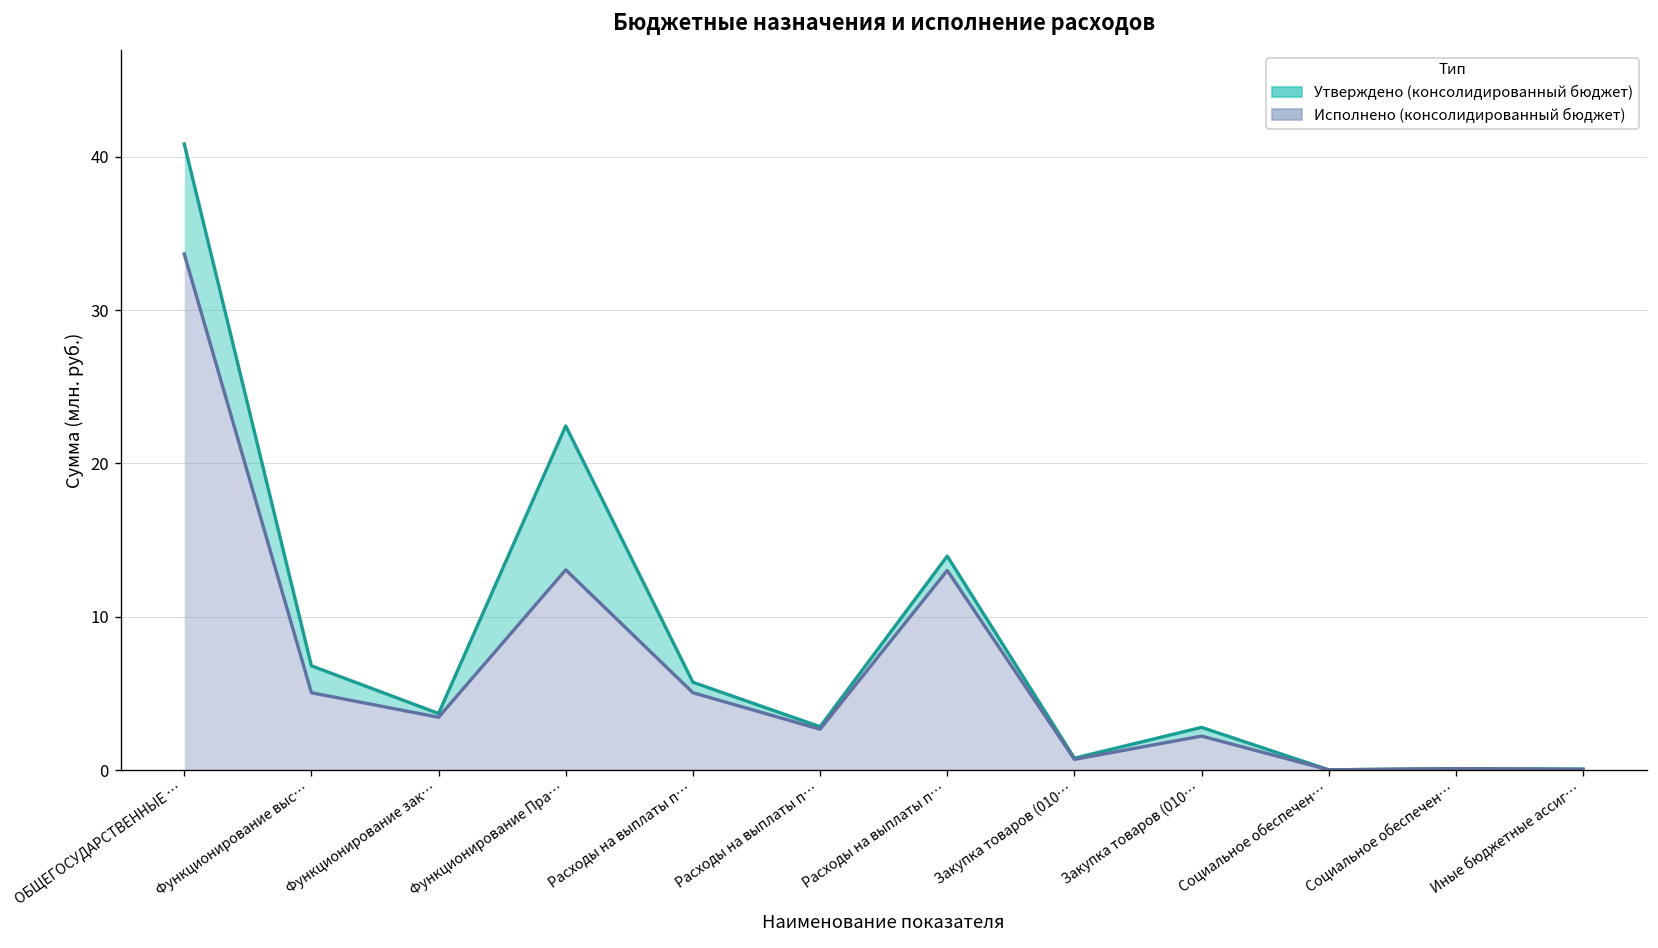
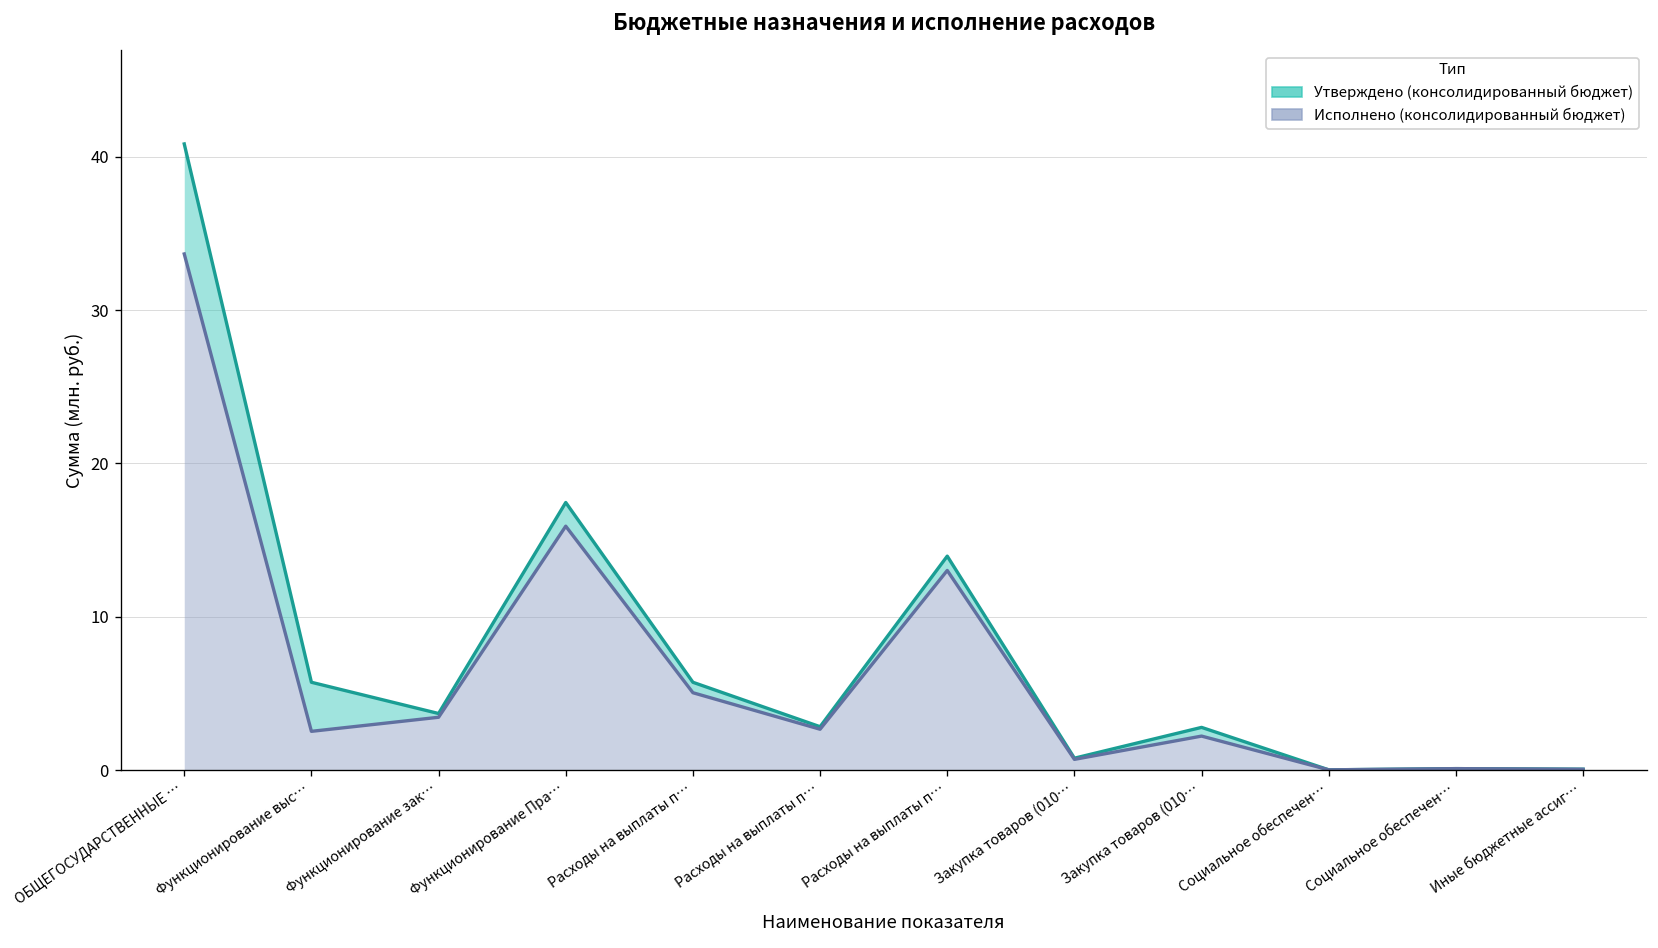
  {
    "Утверждено (консолидированный бюджет)": {
-     "Функционирование выс…": 6.8,
-     "Функционирование Пра…": 22.4
+     "Функционирование выс…": 5.7,
+     "Функционирование Пра…": 17.5
    },
    "Исполнено (консолидированный бюджет)": {
      "ОБЩЕГОСУДАРСТВЕННЫЕ …": 33.7,
-     "Функционирование выс…": 5.0,
+     "Функционирование выс…": 2.5,
      "Функционирование зак…": 3.4,
-     "Функционирование Пра…": 13.1
+     "Функционирование Пра…": 15.9
    }
  }
